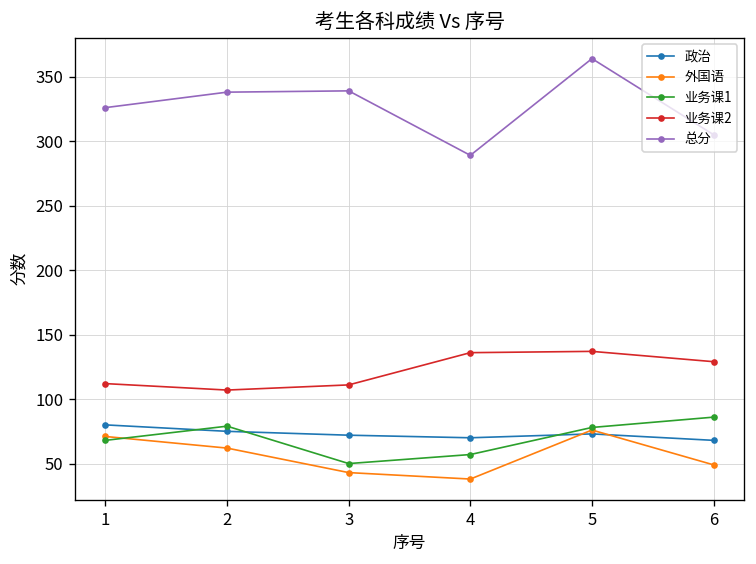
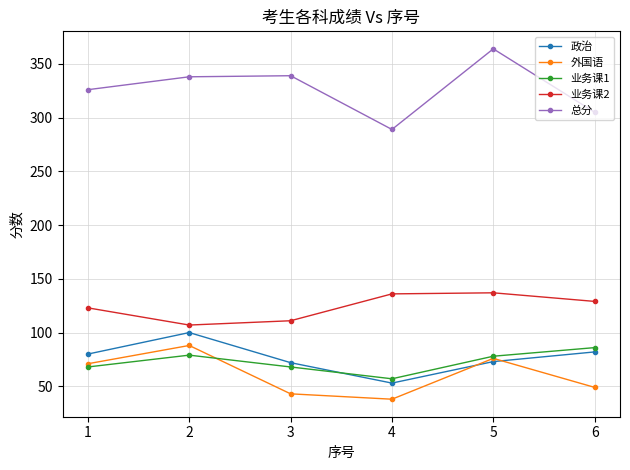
  {
    "政治": {
      "1": 80,
-     "2": 75,
+     "2": 100,
      "3": 72,
-     "4": 70,
+     "4": 53,
      "5": 73,
-     "6": 68
+     "6": 82
    },
    "外国语": {
      "1": 71,
-     "2": 62,
+     "2": 88,
      "3": 43,
      "4": 38,
      "6": 49
    },
    "业务课1": {
      "1": 68,
      "2": 79,
-     "3": 50,
+     "3": 68,
      "4": 57,
      "6": 86
    },
    "业务课2": {
-     "1": 112,
+     "1": 123,
      "2": 107,
      "3": 111,
      "4": 136,
      "5": 137,
      "6": 129
    },
    "总分": {
      "1": 326,
      "2": 338,
      "3": 339,
      "4": 289,
      "5": 364
    }
  }
